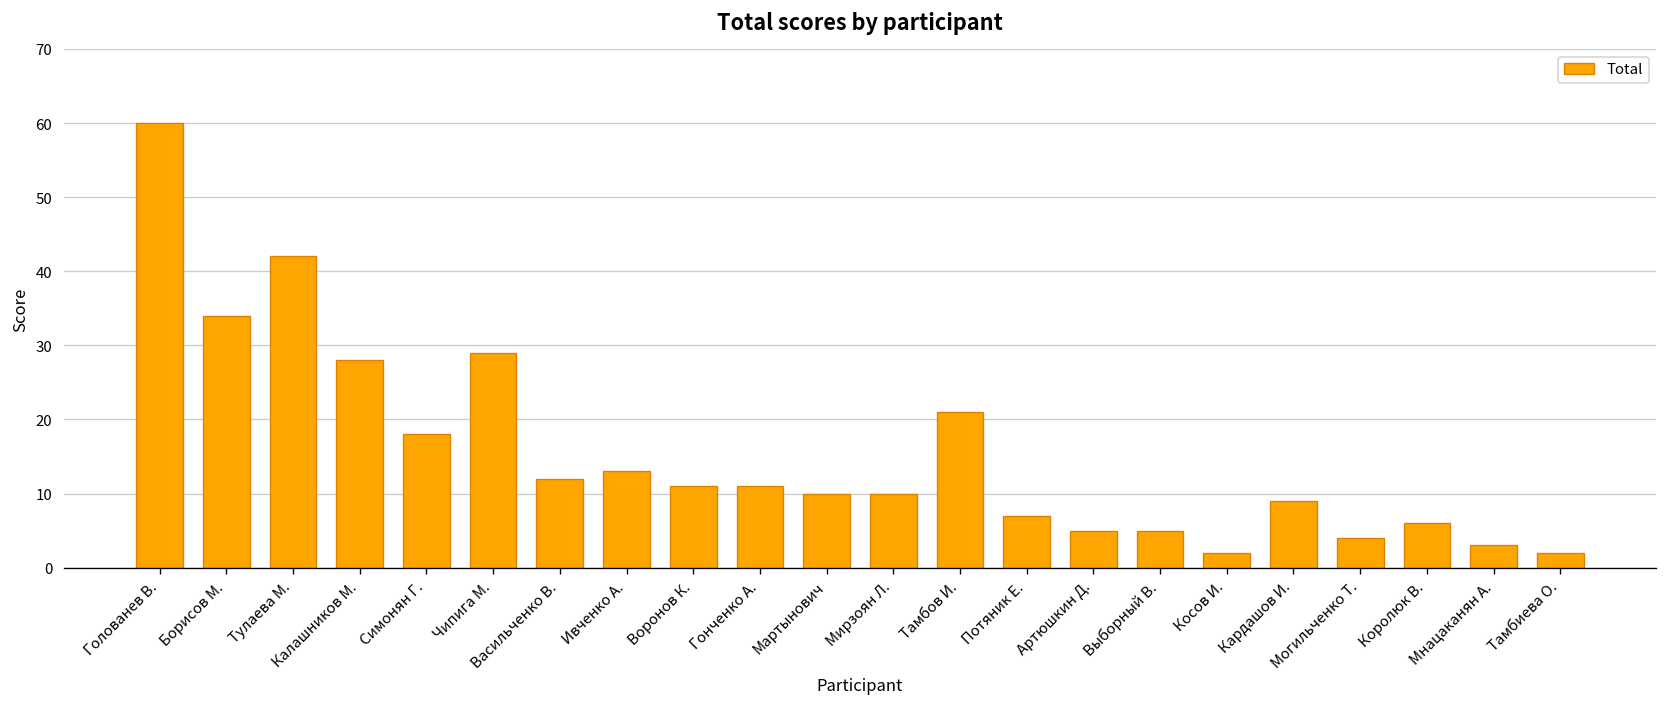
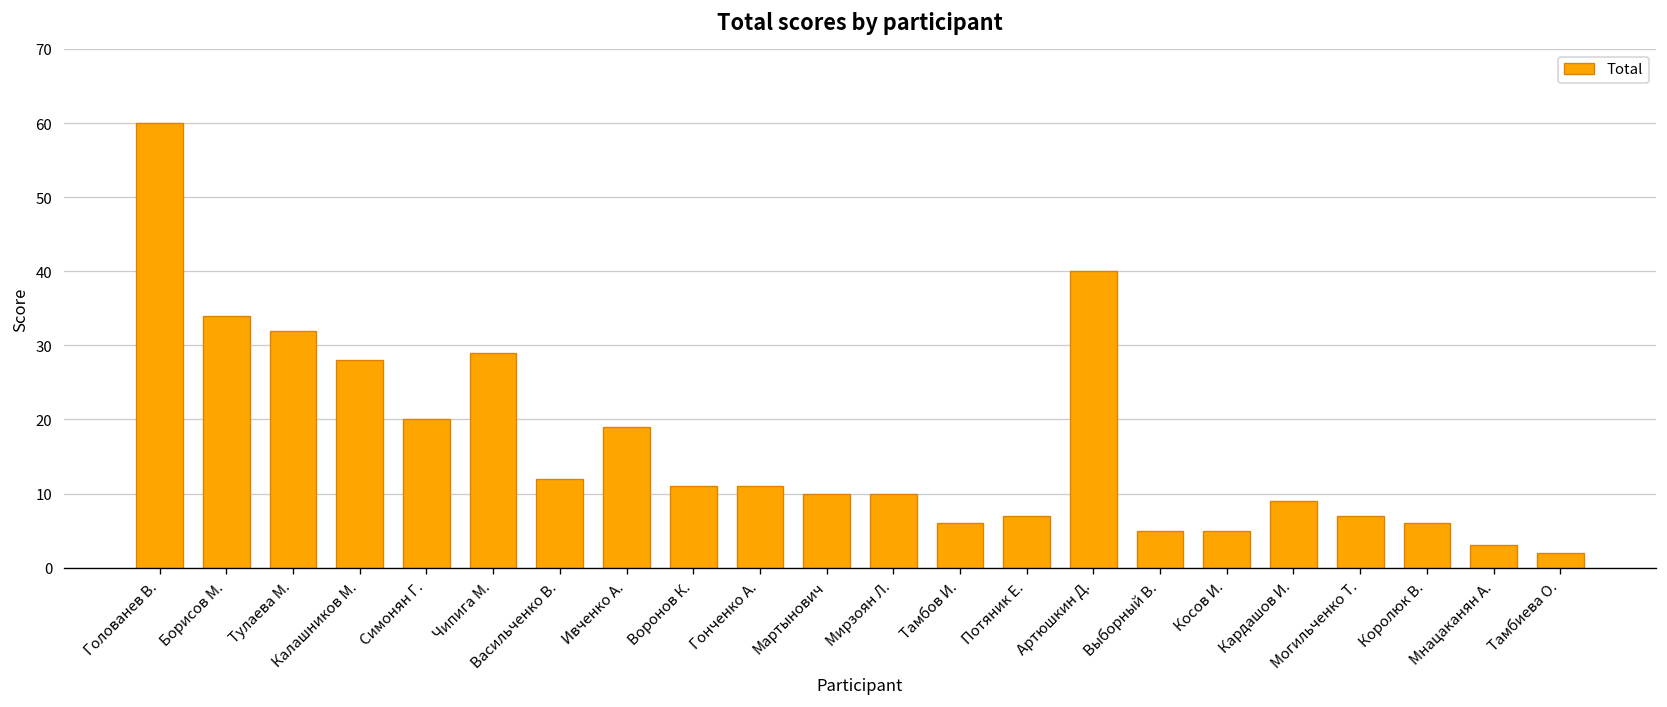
  {
    "Голованев В.": 60,
    "Борисов М.": 34,
-   "Тулаева М.": 42,
+   "Тулаева М.": 32,
    "Калашников М.": 28,
-   "Симонян Г.": 18,
+   "Симонян Г.": 20,
    "Чипига М.": 29,
    "Васильченко В.": 12,
-   "Ивченко А.": 13,
+   "Ивченко А.": 19,
    "Воронов К.": 11,
    "Гонченко А.": 11,
    "Мартынович": 10,
    "Мирзоян Л.": 10,
-   "Тамбов И.": 21,
+   "Тамбов И.": 6,
    "Потяник Е.": 7,
-   "Артюшкин Д.": 5,
+   "Артюшкин Д.": 40,
    "Выборный В.": 5,
-   "Косов И.": 2,
+   "Косов И.": 5,
    "Кардашов И.": 9,
-   "Могильченко Т.": 4,
+   "Могильченко Т.": 7,
    "Королюк В.": 6,
    "Мнацаканян А.": 3,
    "Тамбиева О.": 2
  }
